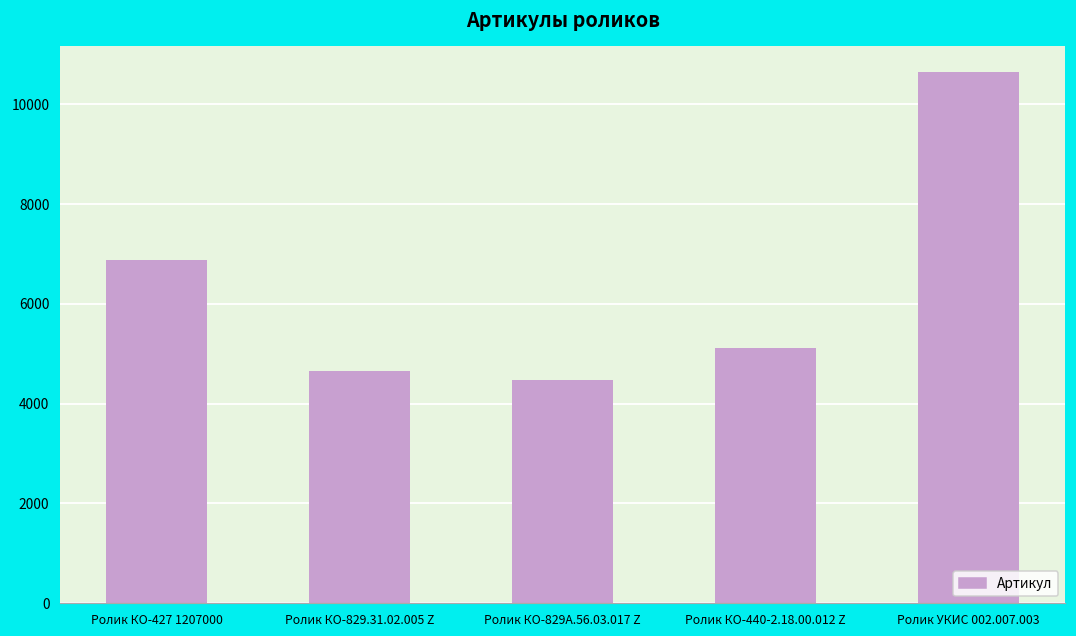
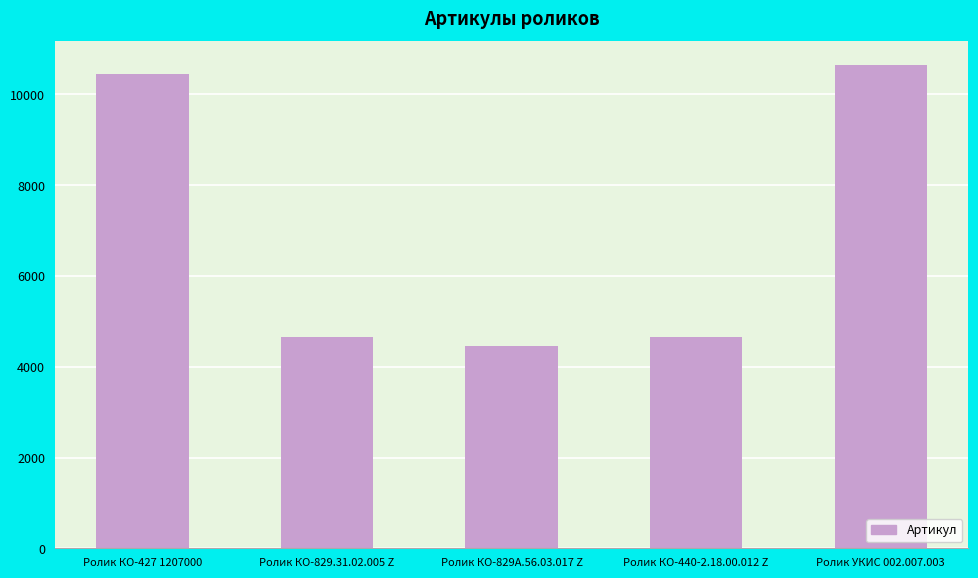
  {
-   "Ролик КО-427 1207000": 6900,
+   "Ролик КО-427 1207000": 10400,
    "Ролик КО-829.31.02.005 Z": 4700,
    "Ролик КО-829А.56.03.017 Z": 4500,
-   "Ролик КО-440-2.18.00.012 Z": 5100,
+   "Ролик КО-440-2.18.00.012 Z": 4700,
    "Ролик УКИС 002.007.003": 10600
  }
